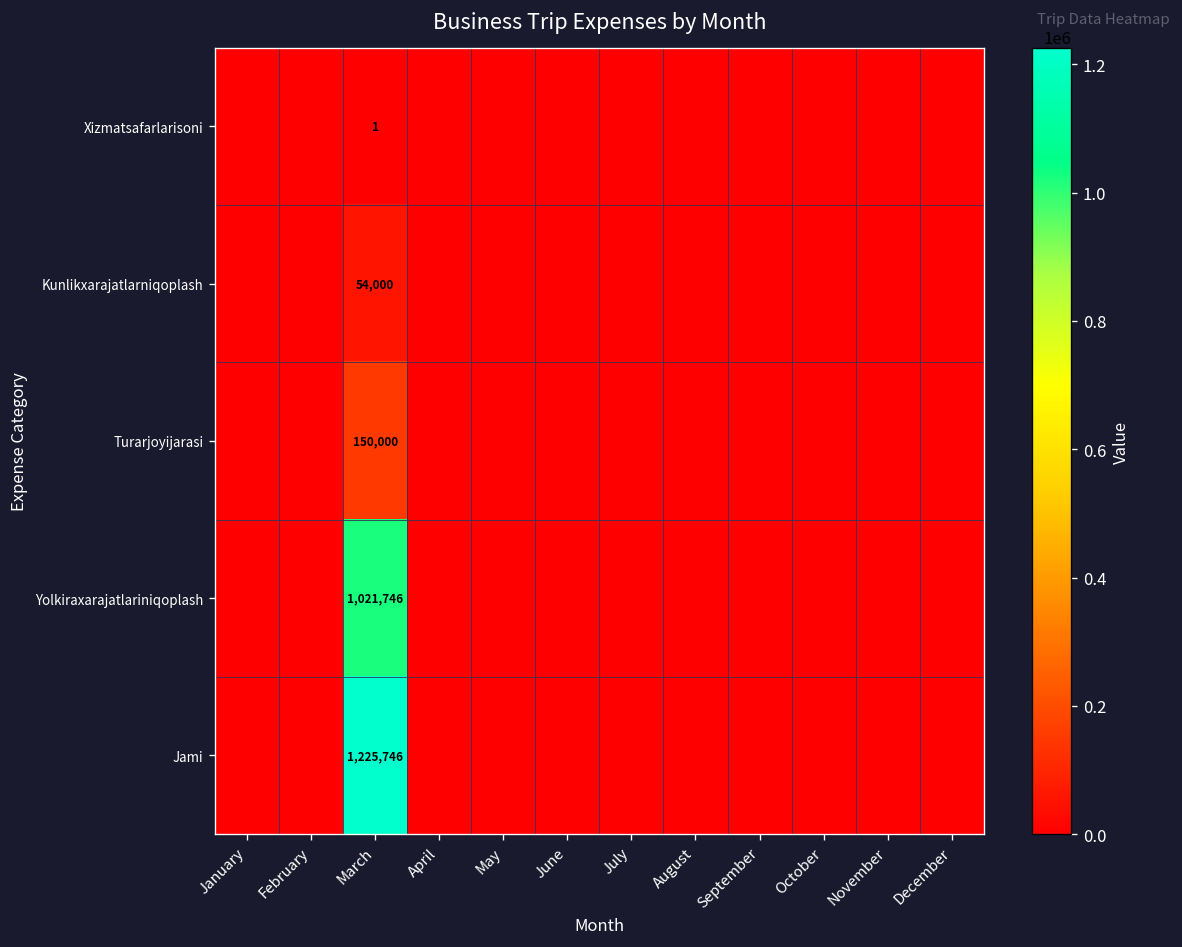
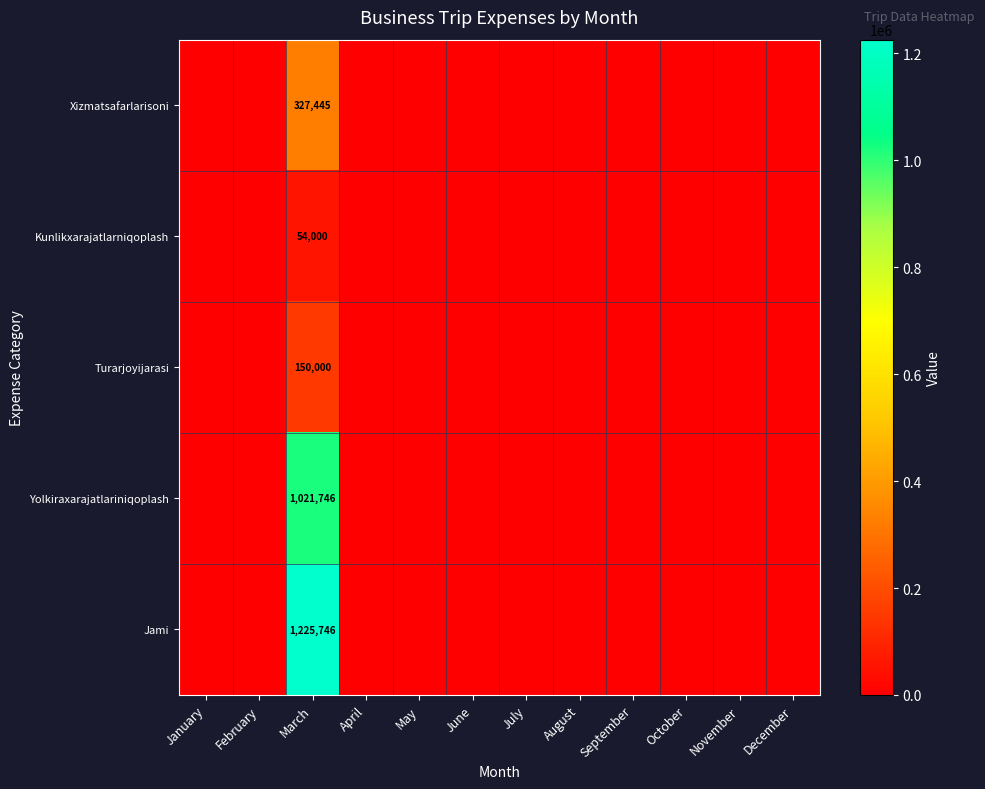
  {
    "Xizmatsafarlarisoni": {
-     "March": "1"
+     "March": "327,445"
    },
    "Kunlikxarajatlarniqoplash": {
      "March": "54,000"
    },
    "Turarjoyijarasi": {
      "March": "150,000"
    },
    "Yolkiraxarajatlariniqoplash": {
      "March": "1,021,746"
    },
    "Jami": {
      "March": "1,225,746"
    }
  }
